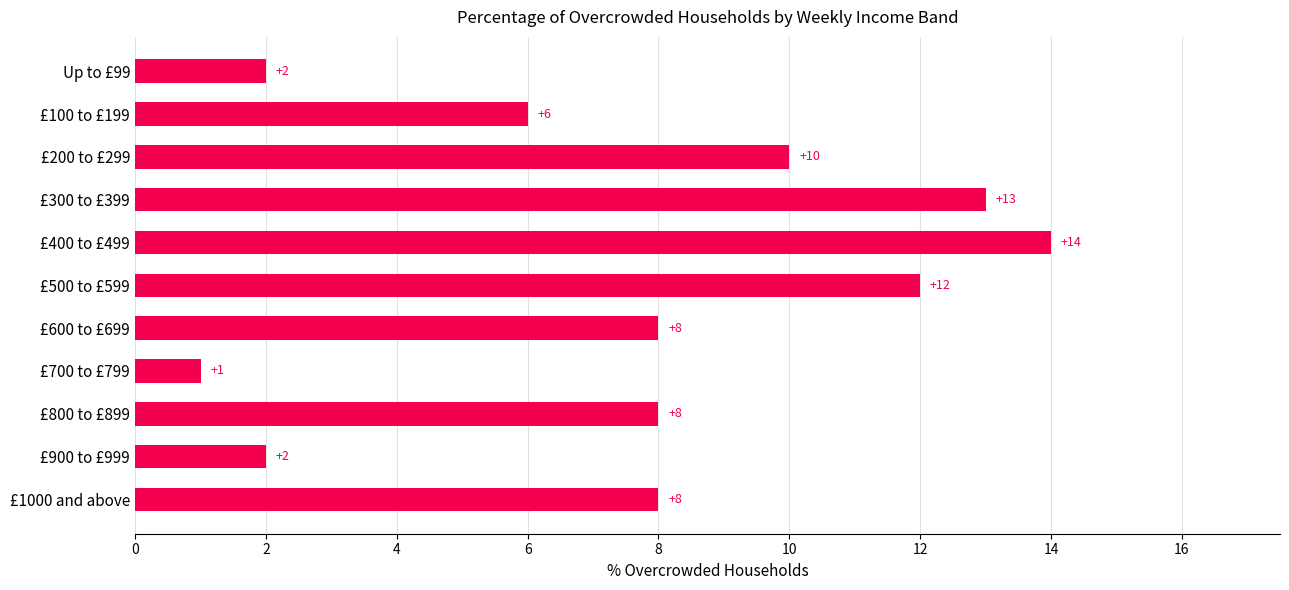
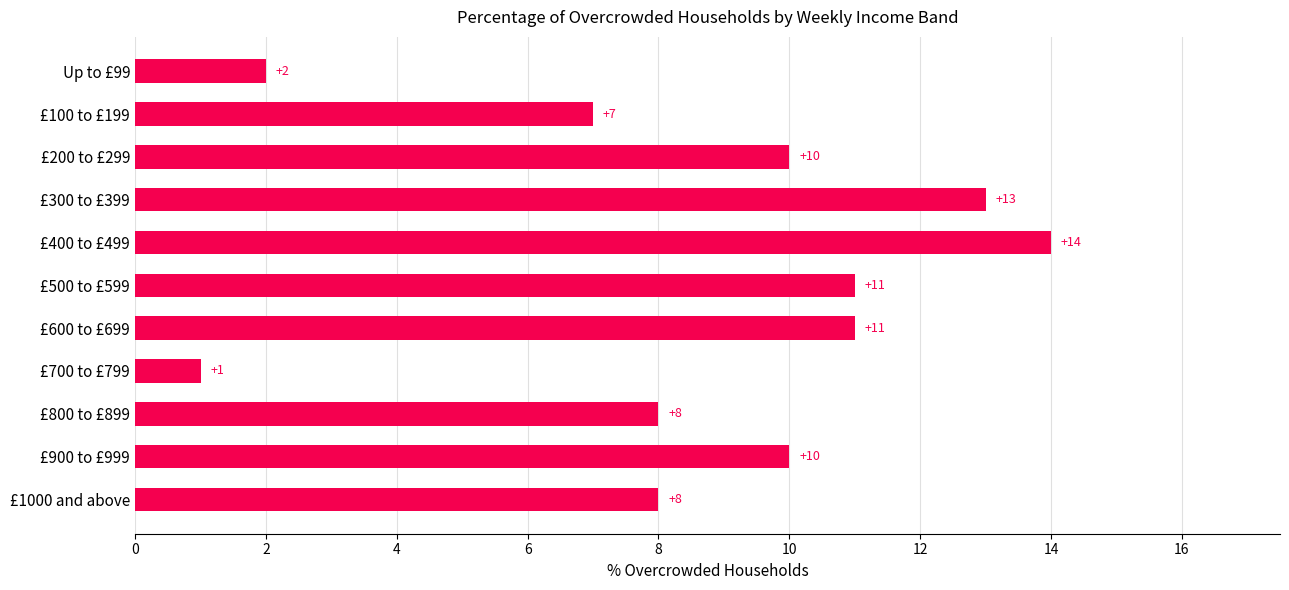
  {
    "Up to £99": "+2",
-   "£100 to £199": "+6",
+   "£100 to £199": "+7",
    "£200 to £299": "+10",
    "£300 to £399": "+13",
    "£400 to £499": "+14",
-   "£500 to £599": "+12",
-   "£600 to £699": "+8",
+   "£500 to £599": "+11",
+   "£600 to £699": "+11",
    "£700 to £799": "+1",
    "£800 to £899": "+8",
-   "£900 to £999": "+2",
+   "£900 to £999": "+10",
    "£1000 and above": "+8"
  }
